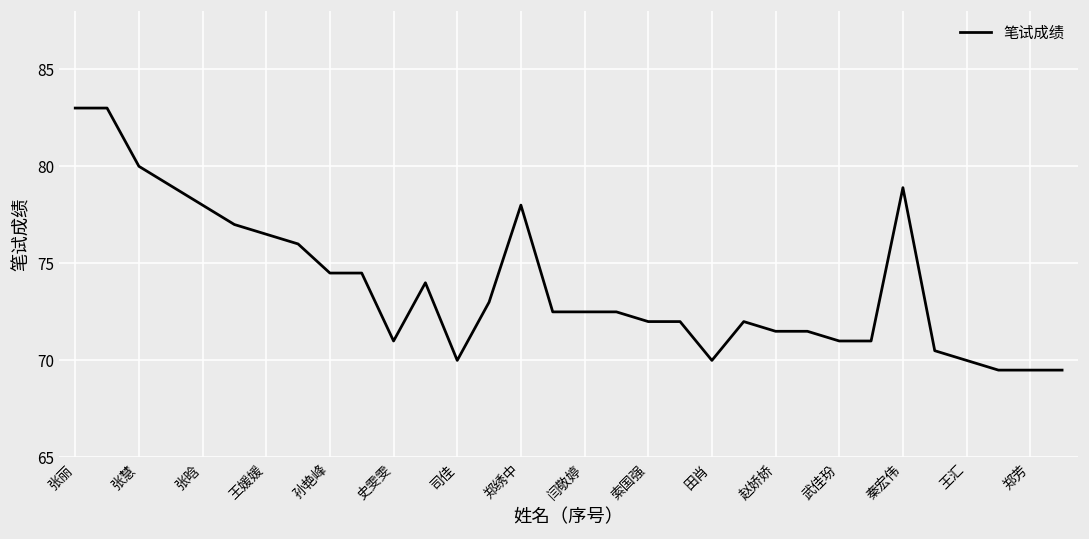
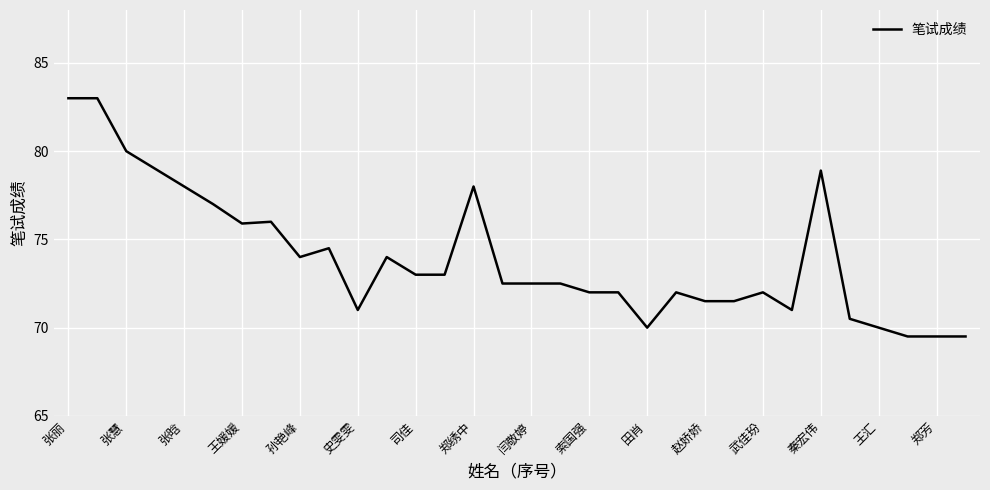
  {
    "张丽": 83.0,
    "张慧": 80.0,
    "张晗": 78.0,
-   "王媛媛": 76.5,
-   "孙艳峰": 74.5,
+   "王媛媛": 75.9,
+   "孙艳峰": 74.0,
    "史雯雯": 71.0,
-   "司佳": 70,
+   "司佳": 73,
    "郑绣中": 78.0,
    "闫敬婷": 72.5,
    "索国强": 72.0,
    "田肖": 70.0,
    "赵娇娇": 71.5,
-   "武佳玢": 71,
+   "武佳玢": 72,
    "秦宏伟": 78.9,
    "王汇": 70.0,
    "郑芳": 69.5
  }
